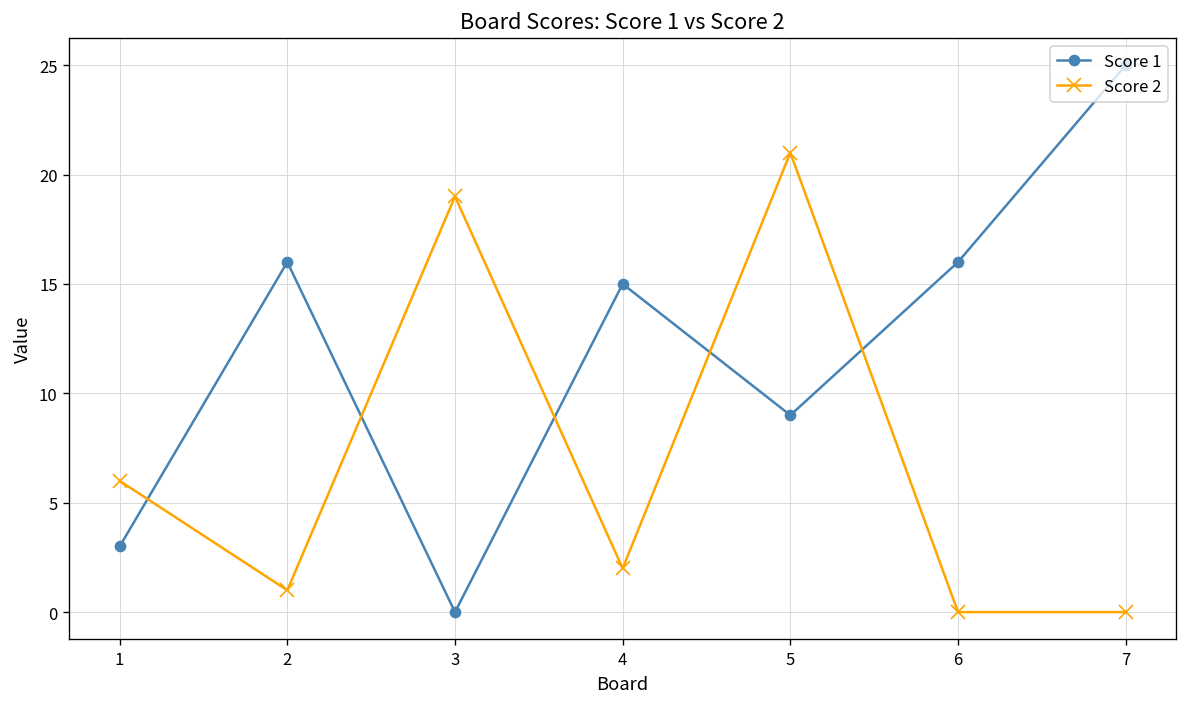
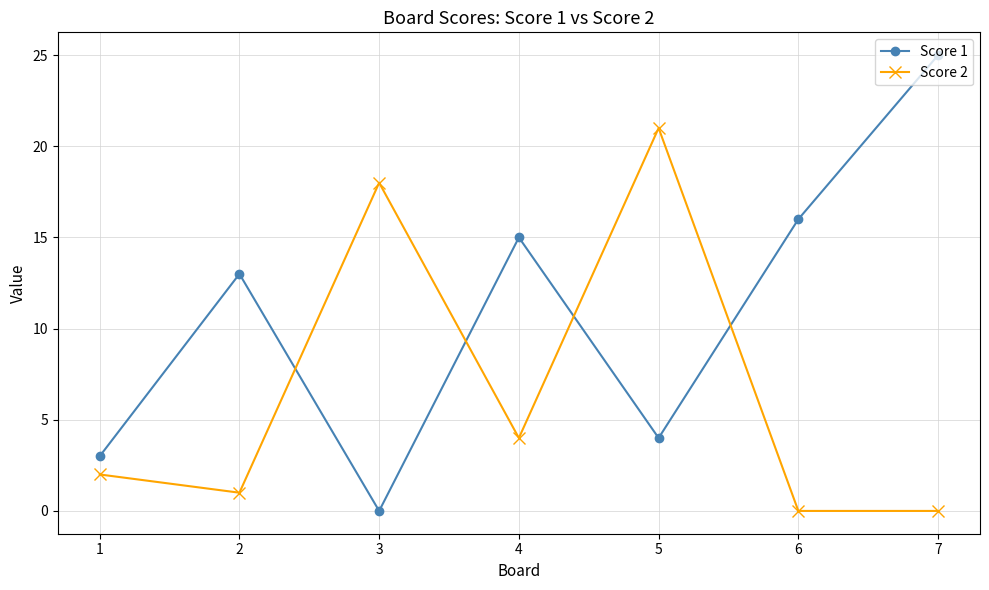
  {
    "Score 1": {
      "1": 3,
-     "2": 16,
+     "2": 13,
      "3": 0,
      "4": 15,
-     "5": 9,
+     "5": 4,
      "6": 16
    },
    "Score 2": {
-     "1": 6,
+     "1": 2,
      "2": 1,
-     "3": 19,
-     "4": 2,
+     "3": 18,
+     "4": 4,
      "5": 21,
      "6": 0,
      "7": 0
    }
  }
